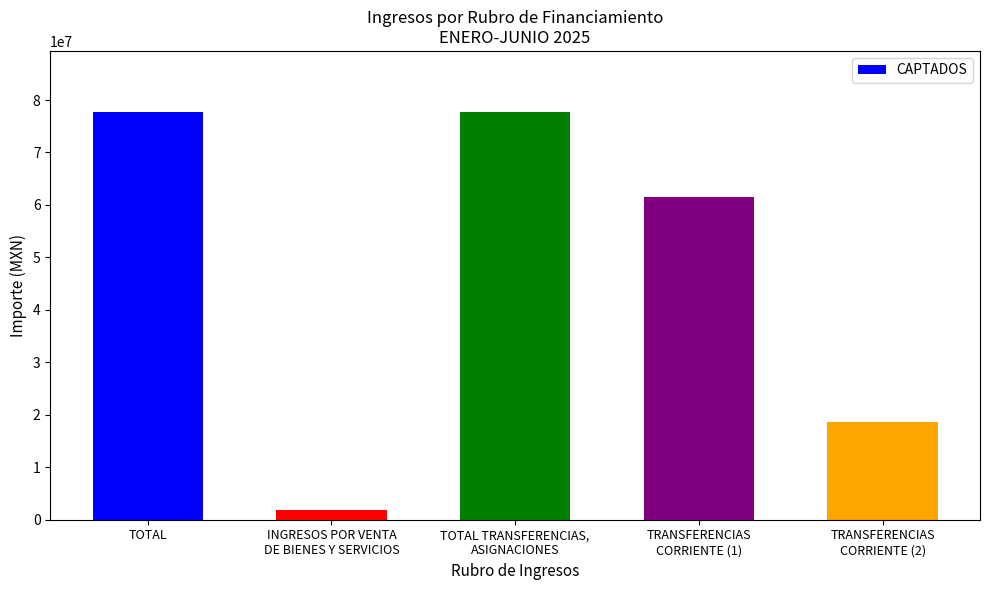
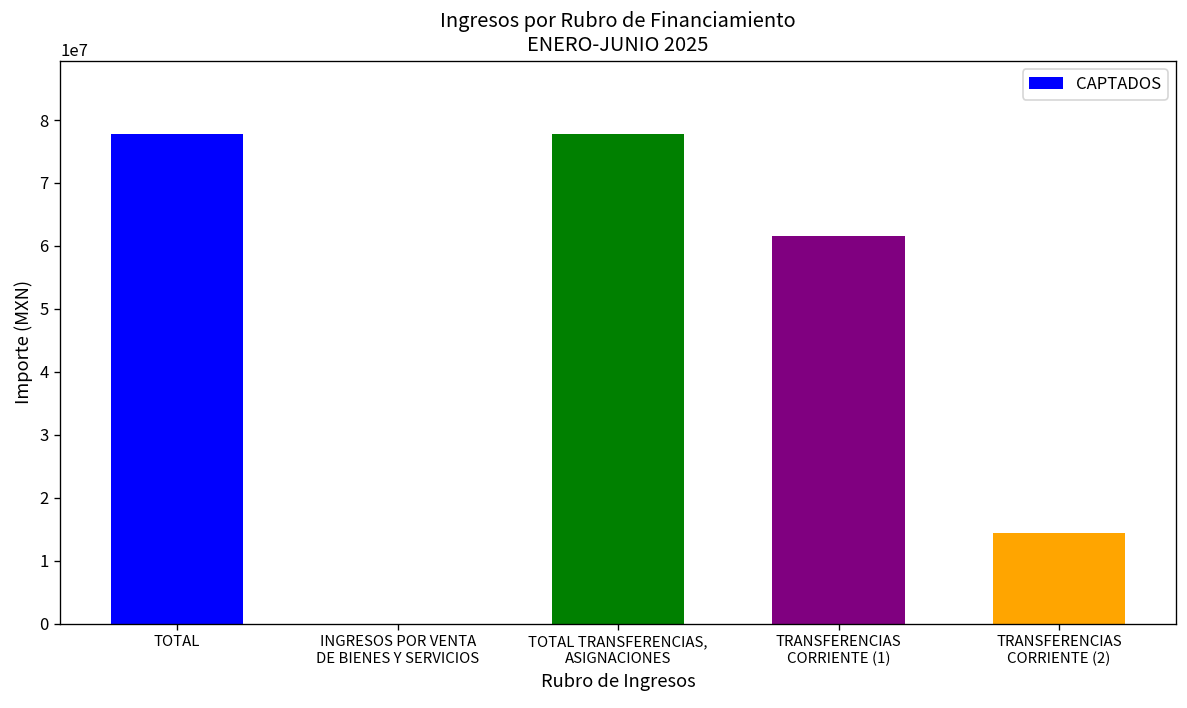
  {
    "TOTAL": 78000000,
-   "INGRESOS POR VENTA DE BIENES Y SERVICIOS": 2000000,
+   "INGRESOS POR VENTA DE BIENES Y SERVICIOS": 0,
    "TOTAL TRANSFERENCIAS, ASIGNACIONES": 78000000,
    "TRANSFERENCIAS CORRIENTE (1)": 62000000,
-   "TRANSFERENCIAS CORRIENTE (2)": 19000000
+   "TRANSFERENCIAS CORRIENTE (2)": 14000000
  }
